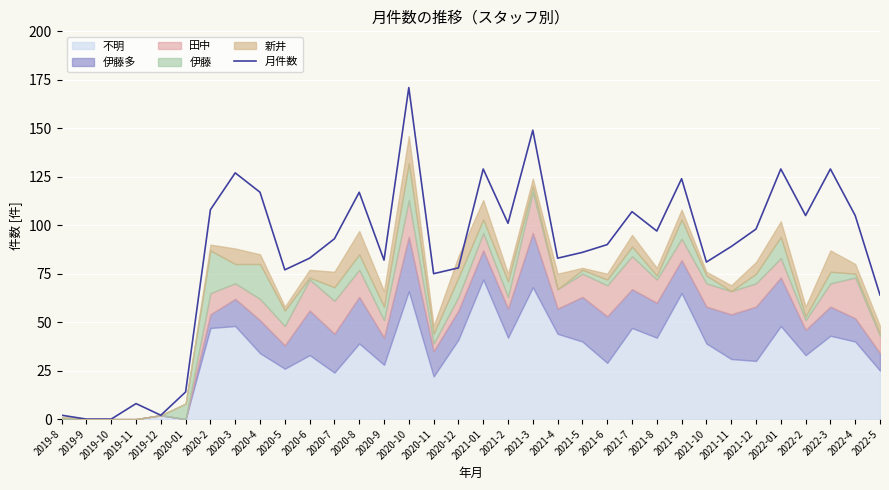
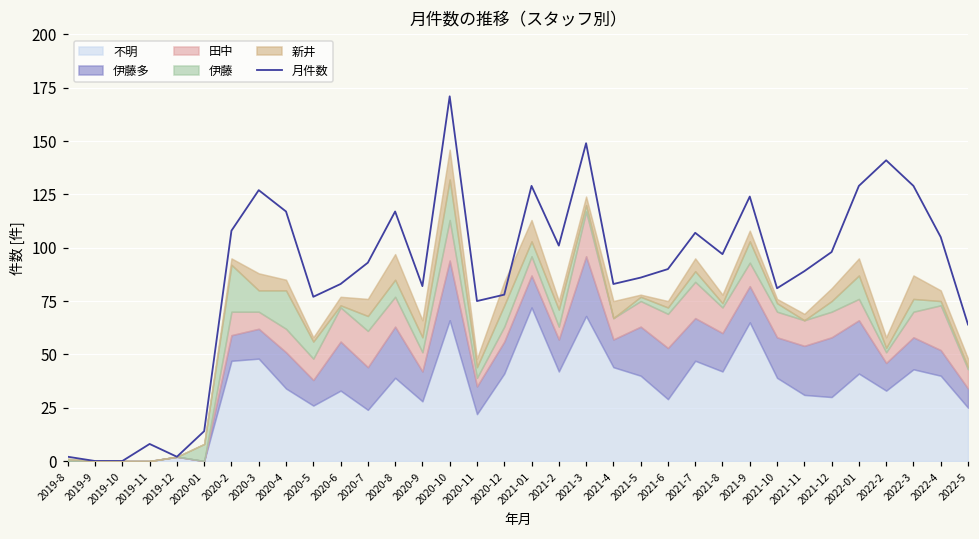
  {
    "月件数": {
      "2019-11": 8,
      "2020-01": 14,
      "2020-2": 108,
      "2020-3": 127,
      "2020-4": 117,
      "2020-5": 77,
      "2020-6": 83,
      "2020-7": 93,
      "2020-8": 117,
      "2020-9": 82,
      "2020-10": 171,
      "2020-11": 75,
      "2020-12": 78,
      "2021-01": 129,
      "2021-2": 101,
      "2021-3": 149,
      "2021-4": 83,
      "2021-5": 86,
      "2021-6": 90,
      "2021-7": 107,
      "2021-8": 97,
      "2021-9": 124,
      "2021-10": 81,
      "2021-11": 89,
      "2021-12": 98,
      "2022-01": 129,
-     "2022-2": 105,
+     "2022-2": 141,
      "2022-3": 129,
      "2022-4": 105,
      "2022-5": 64
    },
    "不明": {
      "2020-2": 47,
      "2020-3": 48,
      "2020-4": 34,
      "2020-5": 26,
      "2020-6": 33,
      "2020-7": 24,
      "2020-8": 39,
      "2020-9": 28,
      "2020-10": 66,
      "2020-11": 22,
      "2020-12": 41,
      "2021-01": 72,
      "2021-2": 42,
      "2021-3": 68,
      "2021-4": 44,
      "2021-5": 40,
      "2021-6": 29,
      "2021-7": 47,
      "2021-8": 42,
      "2021-9": 65,
      "2021-10": 39,
      "2021-11": 31,
      "2021-12": 30,
-     "2022-01": 48,
+     "2022-01": 41,
      "2022-2": 33,
      "2022-3": 43,
      "2022-4": 40,
      "2022-5": 25
    },
    "伊藤多": {
-     "2020-2": 7,
+     "2020-2": 12,
      "2020-3": 14,
      "2020-4": 17,
      "2020-5": 12,
      "2020-6": 23,
      "2020-7": 20,
      "2020-8": 24,
      "2020-9": 14,
      "2020-10": 28,
      "2020-11": 13,
      "2020-12": 15,
      "2021-01": 15,
      "2021-2": 15,
      "2021-3": 28,
      "2021-4": 13,
      "2021-5": 23,
      "2021-6": 24,
      "2021-7": 20,
      "2021-8": 18,
      "2021-9": 17,
      "2021-10": 19,
      "2021-11": 23,
      "2021-12": 28,
      "2022-01": 25,
      "2022-2": 13,
      "2022-3": 15,
      "2022-4": 12,
      "2022-5": 9
    }
  }
